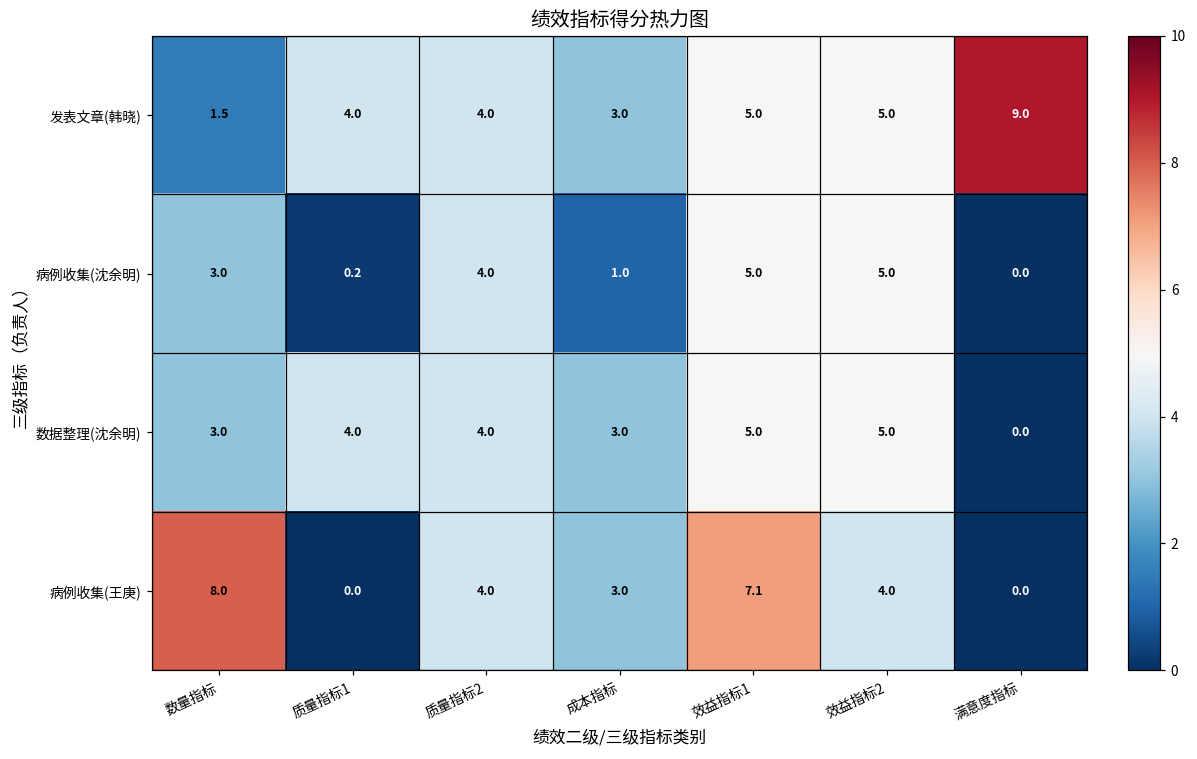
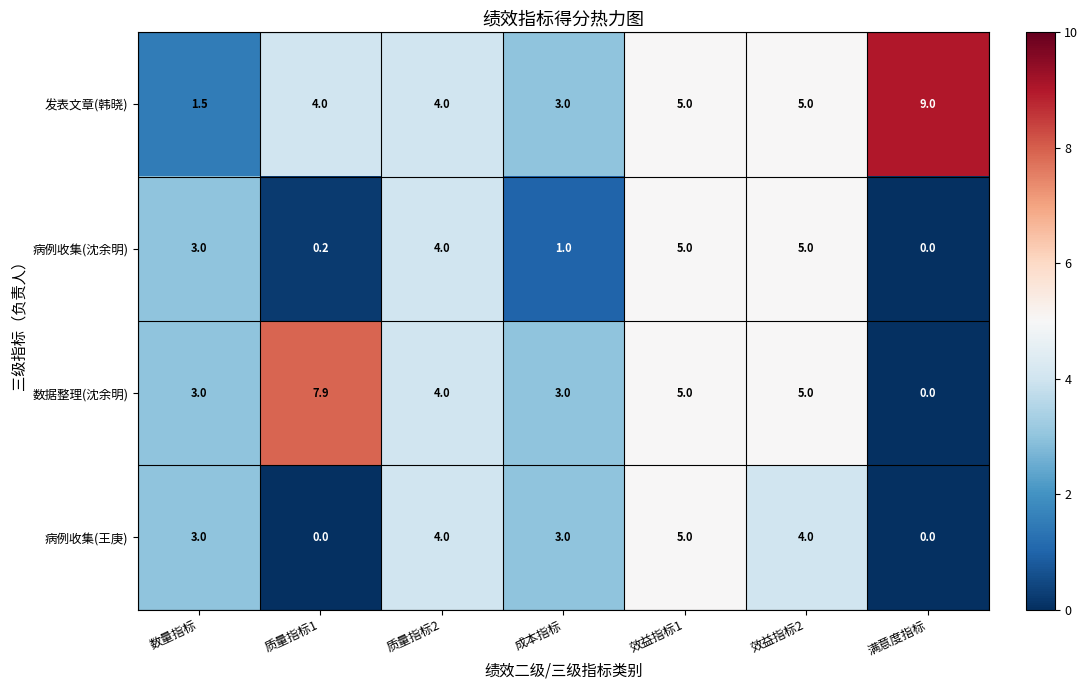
  {
    "发表文章(韩晓)": {
      "数量指标": 1.5,
      "质量指标1": 4.0,
      "质量指标2": 4.0,
      "成本指标": 3.0,
      "效益指标1": 5.0,
      "效益指标2": 5.0,
      "满意度指标": 9.0
    },
    "病例收集(沈余明)": {
      "数量指标": 3.0,
      "质量指标1": 0.2,
      "质量指标2": 4.0,
      "成本指标": 1.0,
      "效益指标1": 5.0,
      "效益指标2": 5.0,
      "满意度指标": 0.0
    },
    "数据整理(沈余明)": {
      "数量指标": 3.0,
-     "质量指标1": 4.0,
+     "质量指标1": 7.9,
      "质量指标2": 4.0,
      "成本指标": 3.0,
      "效益指标1": 5.0,
      "效益指标2": 5.0,
      "满意度指标": 0.0
    },
    "病例收集(王庚)": {
-     "数量指标": 8.0,
+     "数量指标": 3.0,
      "质量指标1": 0.0,
      "质量指标2": 4.0,
      "成本指标": 3.0,
-     "效益指标1": 7.1,
+     "效益指标1": 5.0,
      "效益指标2": 4.0,
      "满意度指标": 0.0
    }
  }
